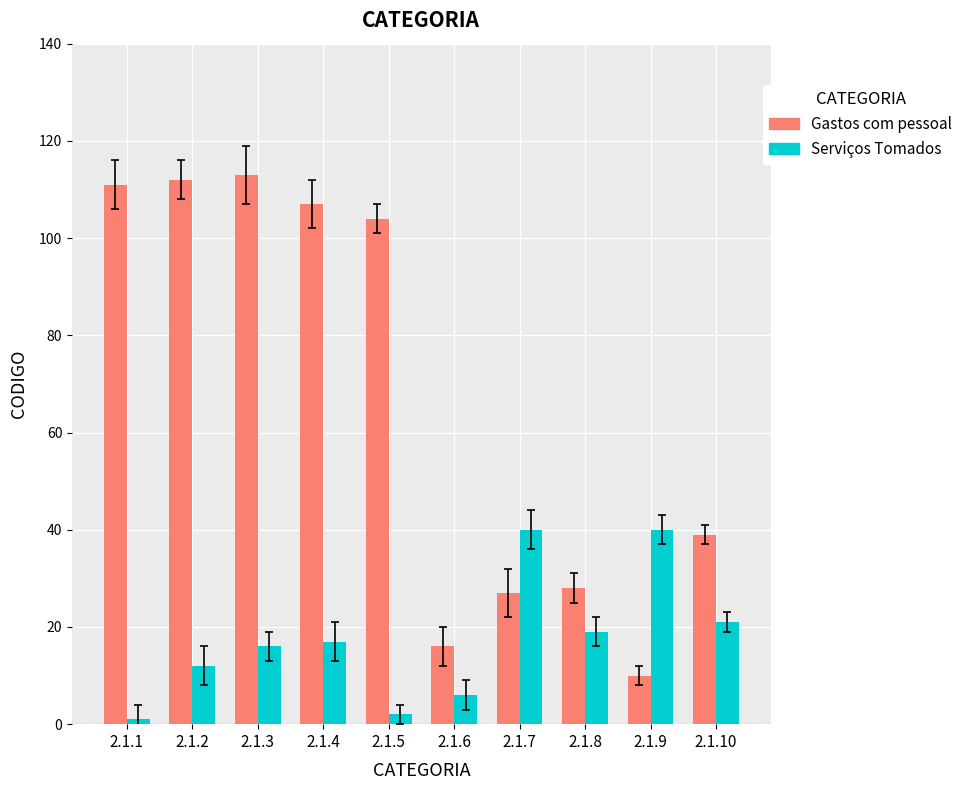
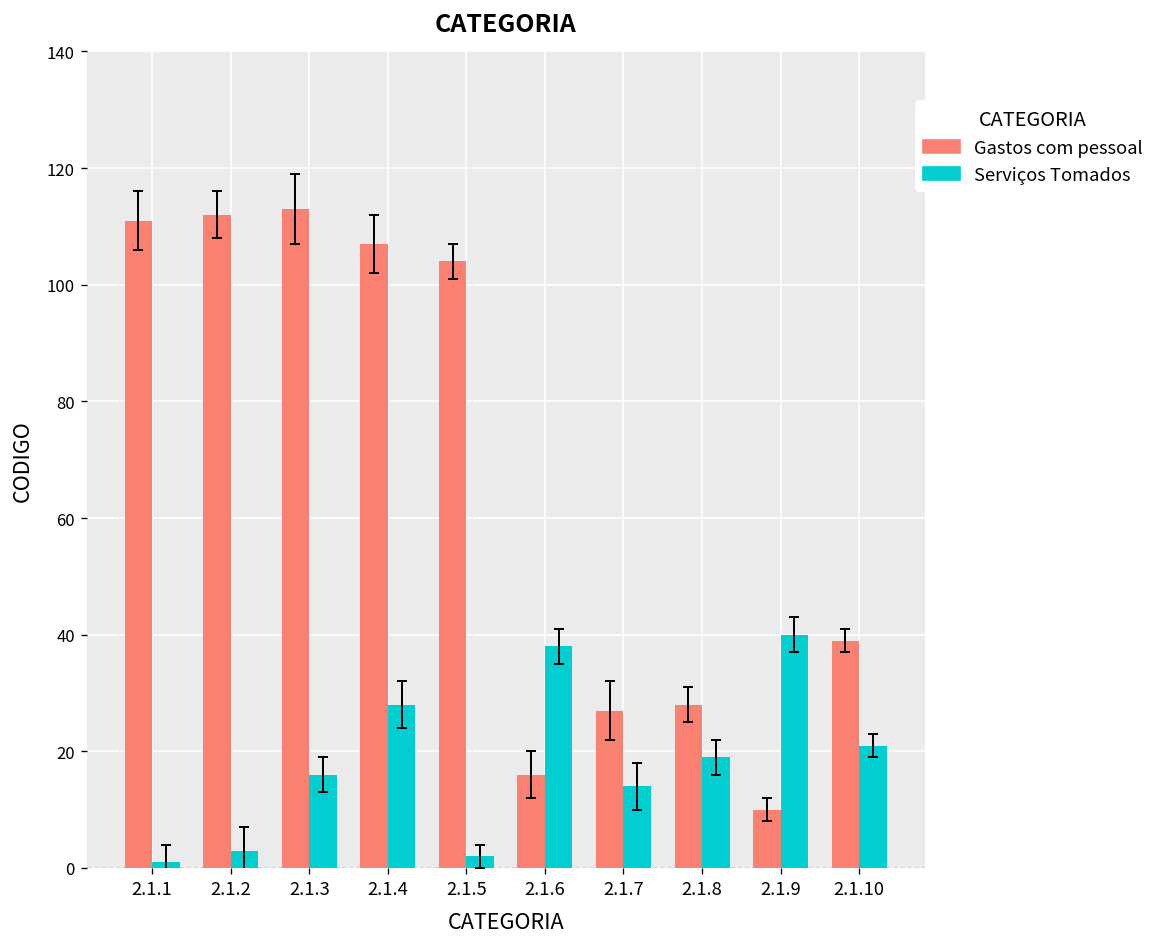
  {
    "Gastos com pessoal": {
      "2.1.1": 111,
      "2.1.2": 112,
      "2.1.3": 113,
      "2.1.4": 107,
      "2.1.5": 104,
      "2.1.6": 16,
      "2.1.7": 27,
      "2.1.8": 28,
      "2.1.9": 10,
      "2.1.10": 39
    },
    "Serviços Tomados": {
      "2.1.1": 1,
-     "2.1.2": 12,
+     "2.1.2": 3,
      "2.1.3": 16,
-     "2.1.4": 17,
+     "2.1.4": 28,
      "2.1.5": 2,
-     "2.1.6": 6,
-     "2.1.7": 40,
+     "2.1.6": 38,
+     "2.1.7": 14,
      "2.1.8": 19,
      "2.1.9": 40,
      "2.1.10": 21
    }
  }
